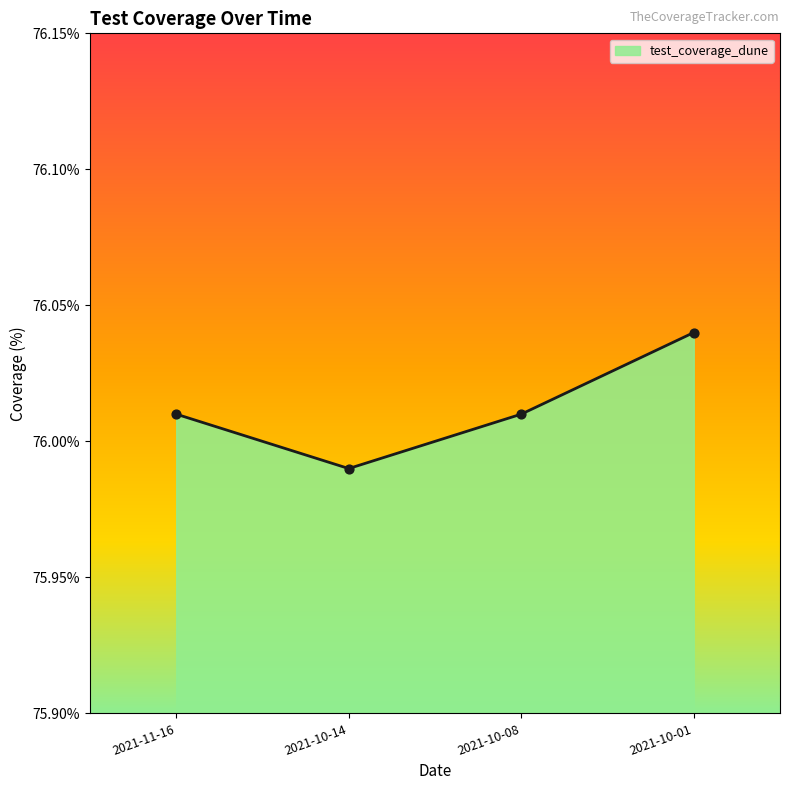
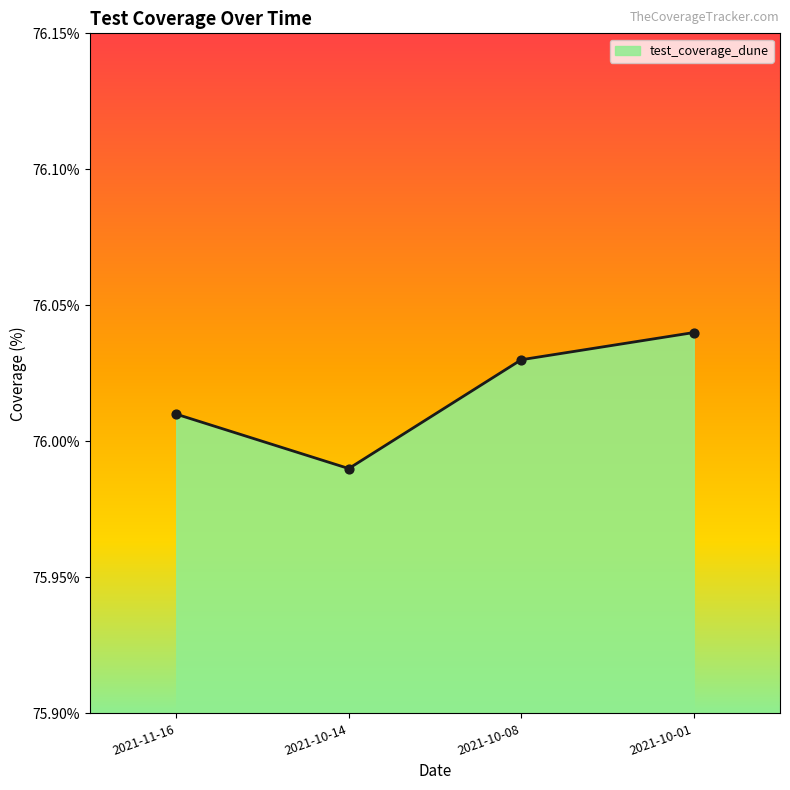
  {
    "2021-11-16": "76.01%",
    "2021-10-14": "75.99%",
-   "2021-10-08": "76.01%",
+   "2021-10-08": "76.03%",
    "2021-10-01": "76.04%"
  }
